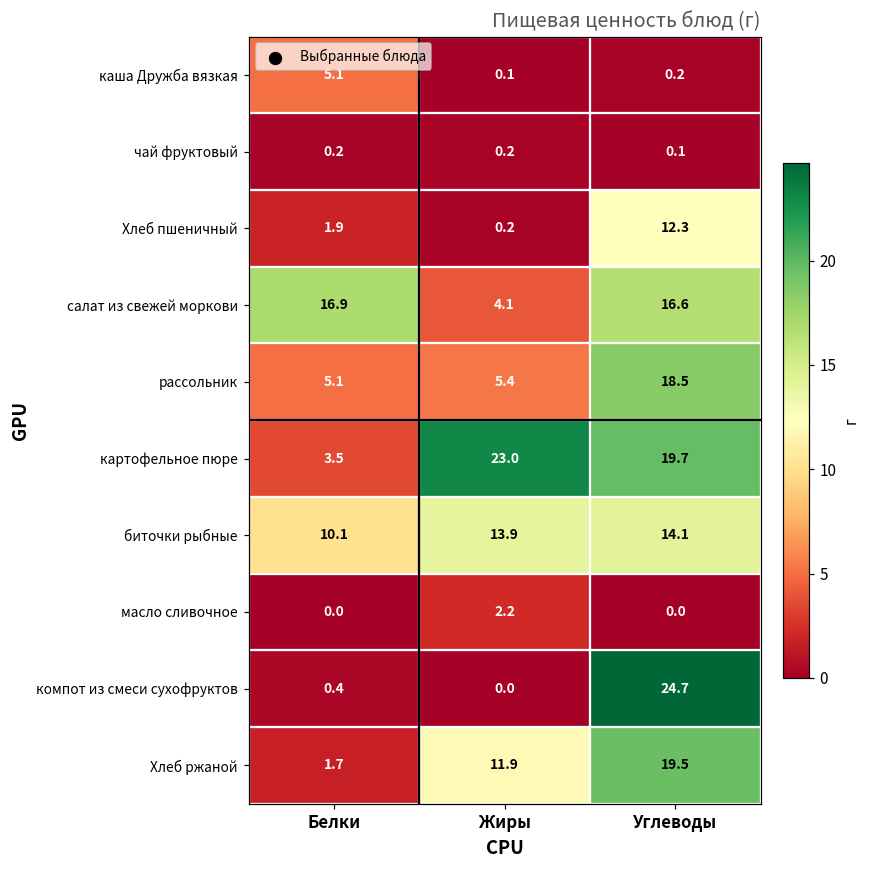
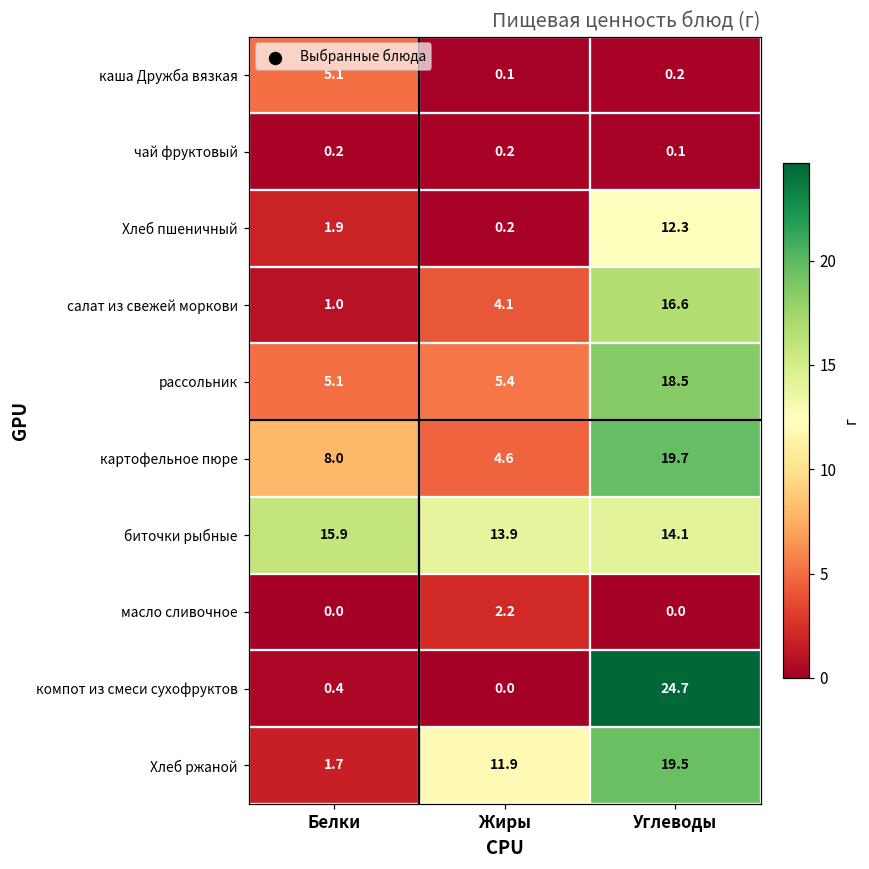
  {
    "каша Дружба вязкая": {
      "Жиры": 0.1,
      "Углеводы": 0.2
    },
    "чай фруктовый": {
      "Белки": 0.2,
      "Жиры": 0.2,
      "Углеводы": 0.1
    },
    "Хлеб пшеничный": {
      "Белки": 1.9,
      "Жиры": 0.2,
      "Углеводы": 12.3
    },
    "салат из свежей моркови": {
-     "Белки": 16.9,
+     "Белки": 1.0,
      "Жиры": 4.1,
      "Углеводы": 16.6
    },
    "рассольник": {
      "Белки": 5.1,
      "Жиры": 5.4,
      "Углеводы": 18.5
    },
    "картофельное пюре": {
-     "Белки": 3.5,
-     "Жиры": 23.0,
+     "Белки": 8.0,
+     "Жиры": 4.6,
      "Углеводы": 19.7
    },
    "биточки рыбные": {
-     "Белки": 10.1,
+     "Белки": 15.9,
      "Жиры": 13.9,
      "Углеводы": 14.1
    },
    "масло сливочное": {
      "Белки": 0.0,
      "Жиры": 2.2,
      "Углеводы": 0.0
    },
    "компот из смеси сухофруктов": {
      "Белки": 0.4,
      "Жиры": 0.0,
      "Углеводы": 24.7
    },
    "Хлеб ржаной": {
      "Белки": 1.7,
      "Жиры": 11.9,
      "Углеводы": 19.5
    }
  }
